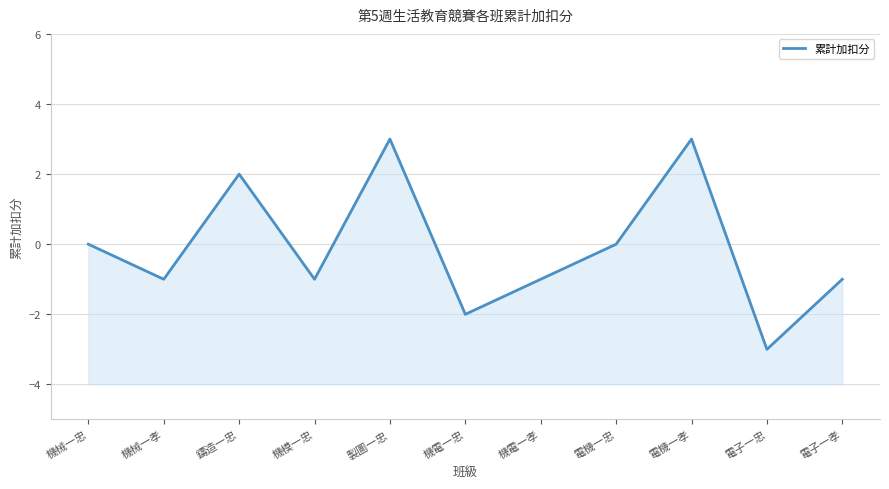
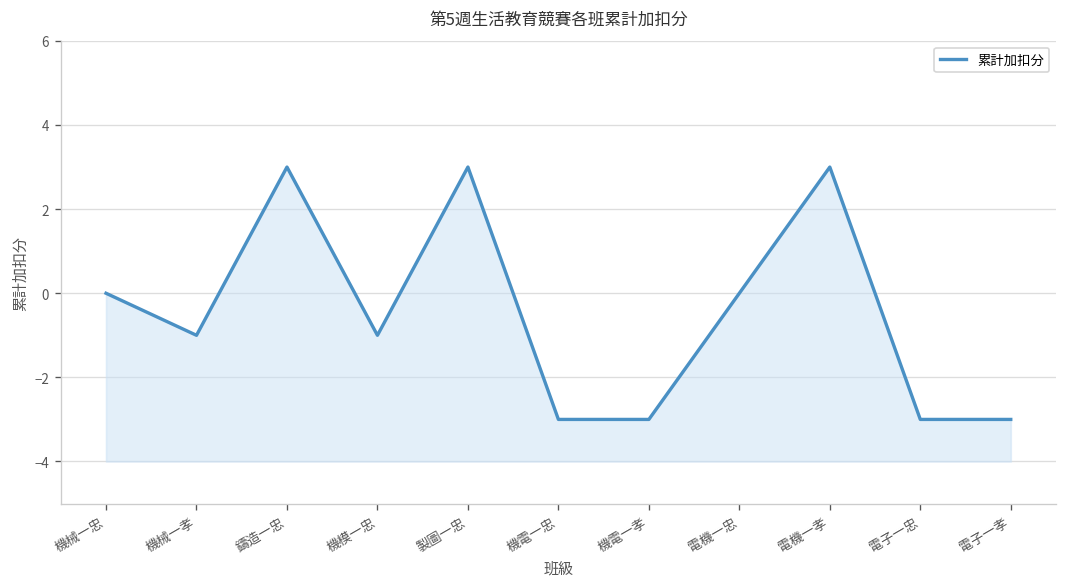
  {
    "機械一忠": 0,
    "機械一孝": -1,
-   "鑄造一忠": 2,
+   "鑄造一忠": 3,
    "機模一忠": -1,
    "製圖一忠": 3,
-   "機電一忠": -2,
-   "機電一孝": -1,
+   "機電一忠": -3,
+   "機電一孝": -3,
    "電機一忠": 0,
    "電機一孝": 3,
    "電子一忠": -3,
-   "電子一孝": -1
+   "電子一孝": -3
  }
